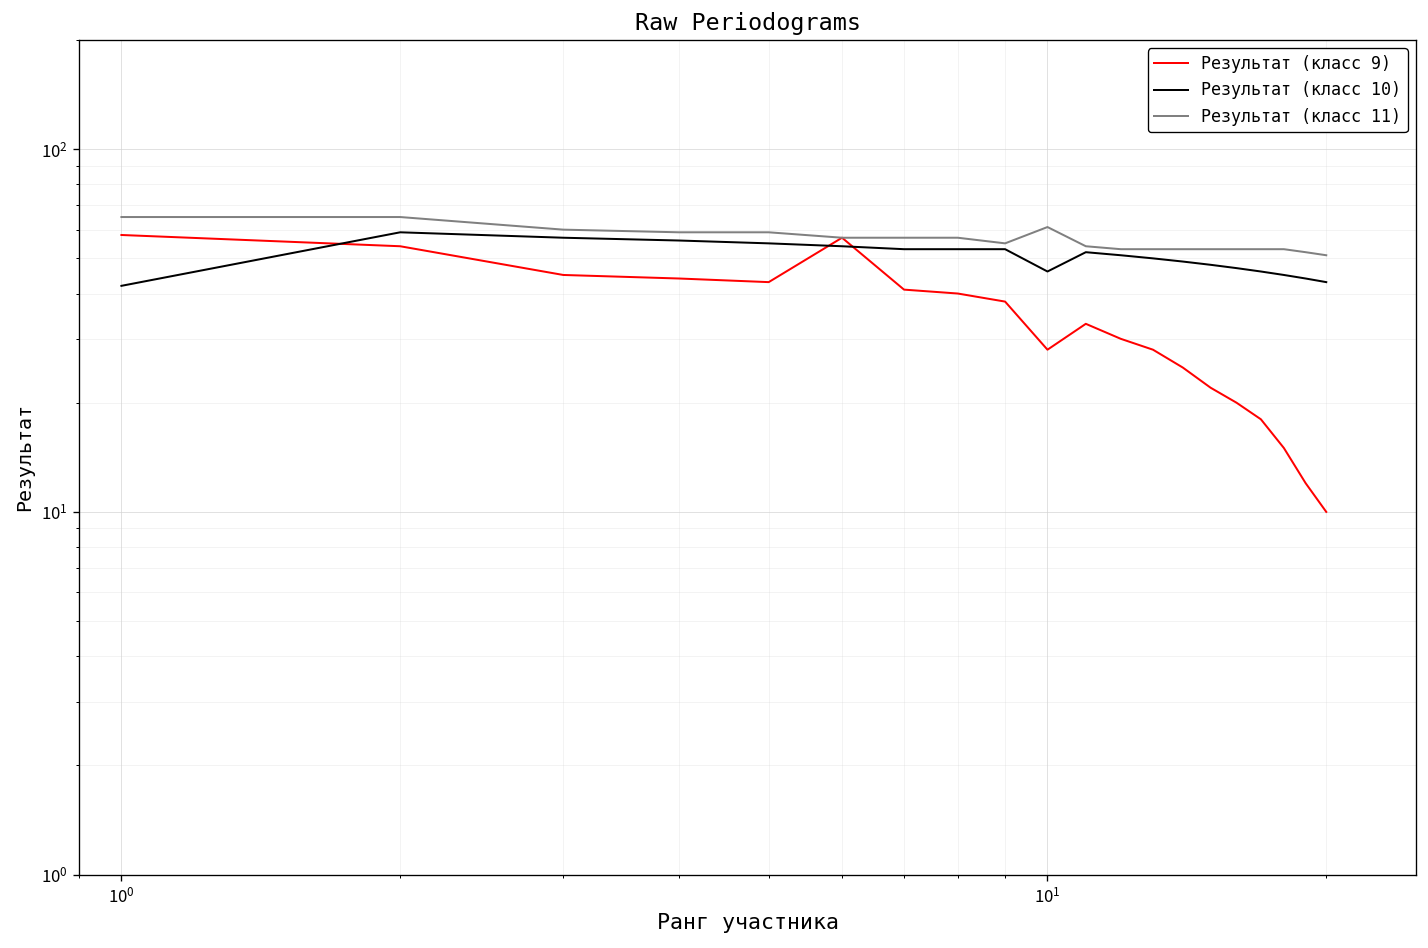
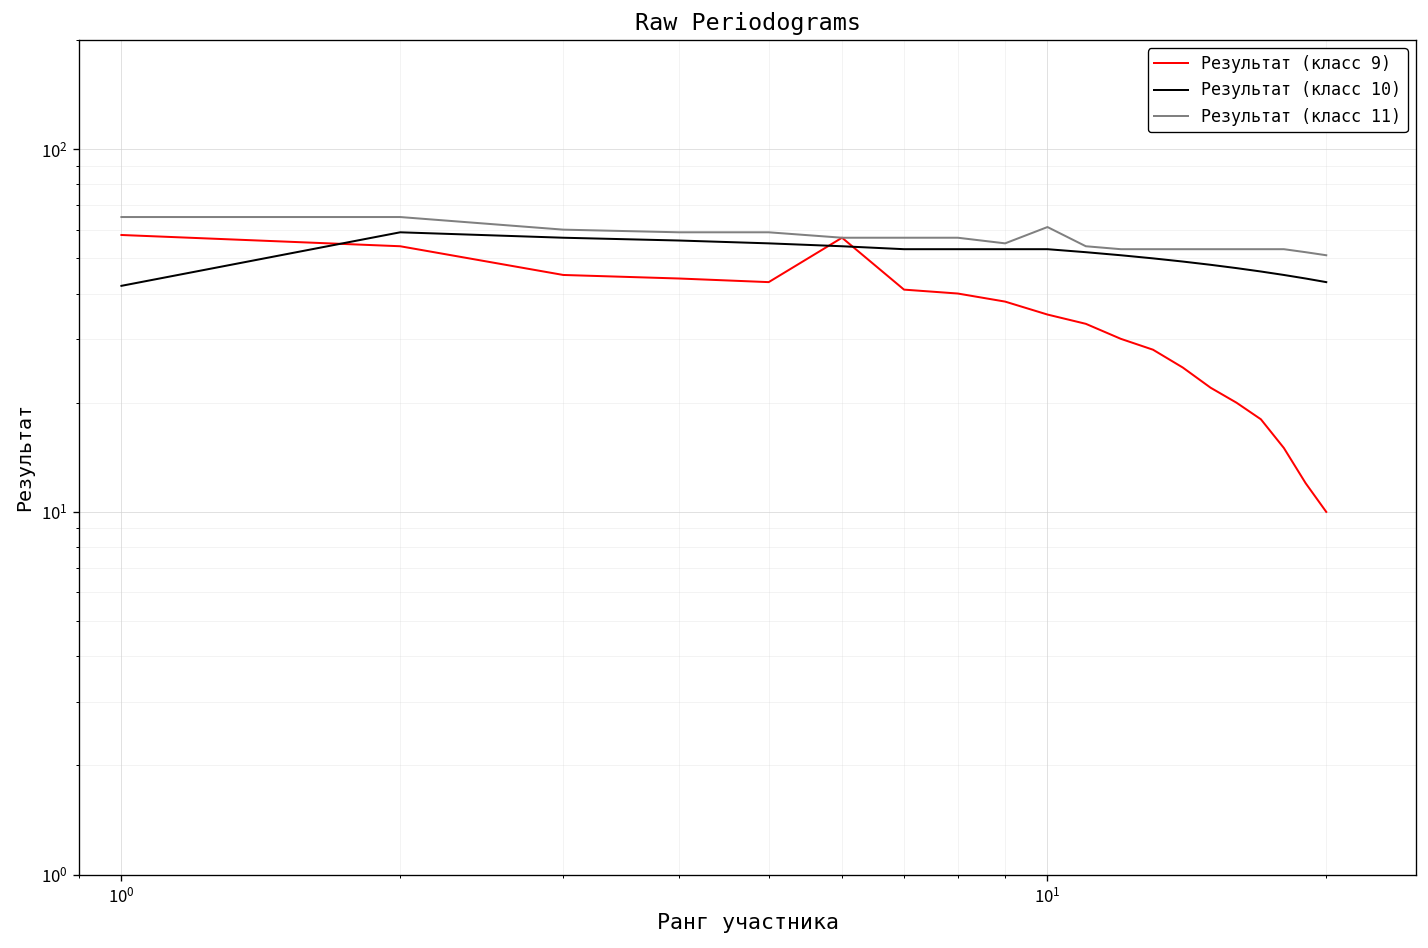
  {
    "Результат (класс 9)": {
      "10^0": 58,
-     "10^1": 28
+     "10^1": 35
    },
    "Результат (класс 10)": {
      "10^0": 42,
-     "10^1": 46
+     "10^1": 53
    },
    "Результат (класс 11)": {
      "10^0": 65,
      "10^1": 61
    }
  }
